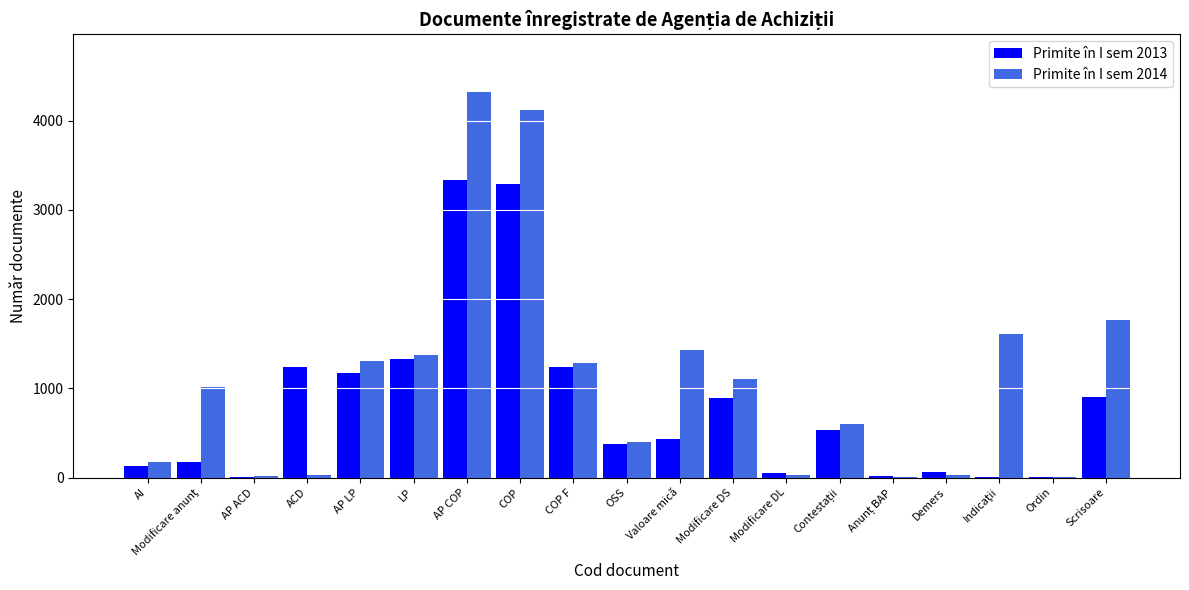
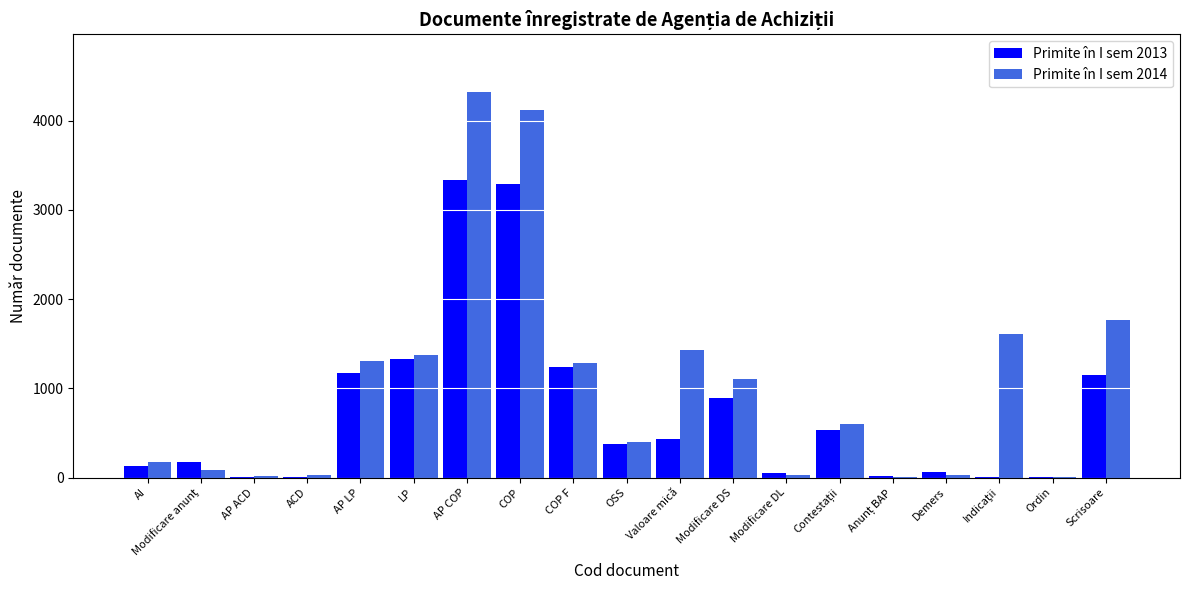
  {
    "Primite în I sem 2013": {
      "AI": 100,
      "Modificare anunţ": 200,
-     "ACD": 1200,
+     "ACD": 0,
      "AP LP": 1200,
      "LP": 1300,
      "AP COP": 3300,
      "COP": 3300,
      "COP F": 1200,
      "OSS": 400,
      "Valoare mică": 400,
      "Modificare DS": 900,
      "Modificare DL": 100,
      "Contestații": 500,
      "Demers": 100,
-     "Scrisoare": 900
+     "Scrisoare": 1200
    },
    "Primite în I sem 2014": {
      "AI": 200,
-     "Modificare anunţ": 1000,
+     "Modificare anunţ": 100,
      "ACD": 0,
      "AP LP": 1300,
      "LP": 1400,
      "AP COP": 4300,
      "COP": 4100,
      "COP F": 1300,
      "OSS": 400,
      "Valoare mică": 1400,
      "Modificare DS": 1100,
      "Modificare DL": 0,
      "Contestații": 600,
      "Indicaţii": 1600,
      "Scrisoare": 1800
    }
  }
